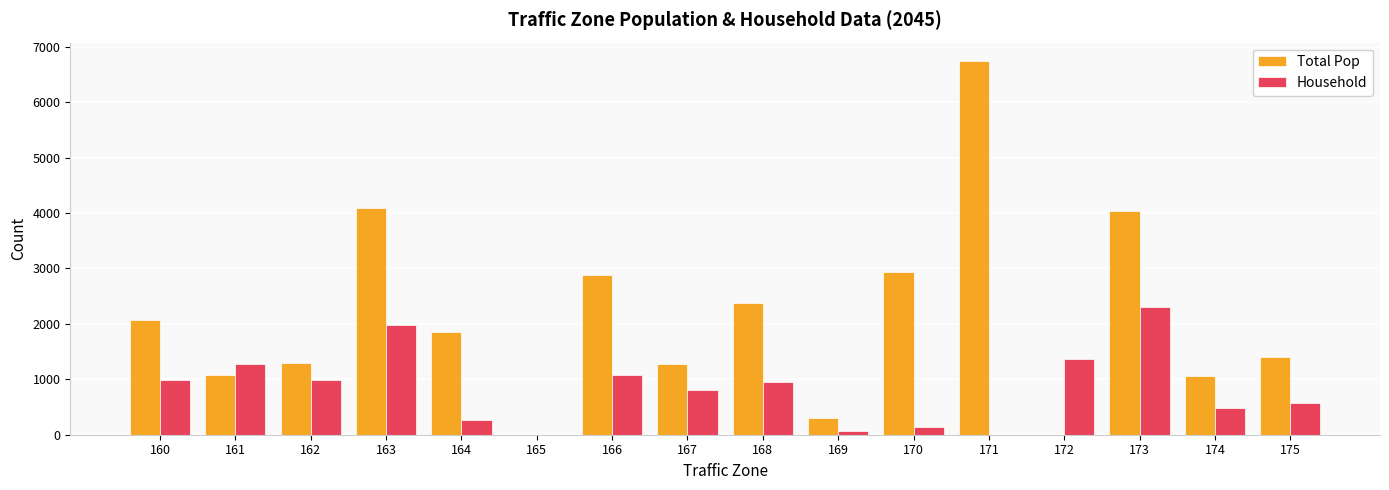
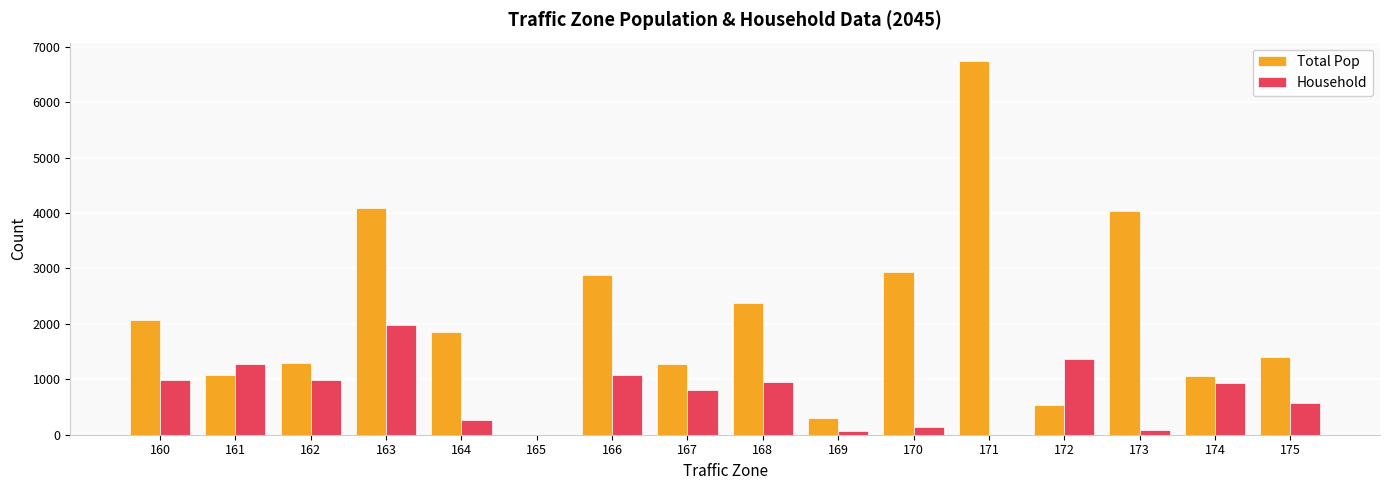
  {
    "Total Pop": {
      "160": 2100,
      "161": 1100,
      "162": 1300,
      "163": 4100,
      "164": 1900,
      "165": 0,
      "166": 2900,
      "167": 1300,
      "168": 2400,
      "169": 300,
      "170": 2900,
      "171": 6700,
-     "172": 0,
+     "172": 500,
      "173": 4000,
      "174": 1100,
      "175": 1400
    },
    "Household": {
      "160": 1000,
      "161": 1300,
      "162": 1000,
      "163": 2000,
      "164": 300,
      "165": 0,
      "166": 1100,
      "167": 800,
      "168": 1000,
      "169": 100,
      "170": 100,
      "171": 0,
      "172": 1400,
-     "173": 2300,
-     "174": 500,
+     "173": 100,
+     "174": 900,
      "175": 600
    }
  }
